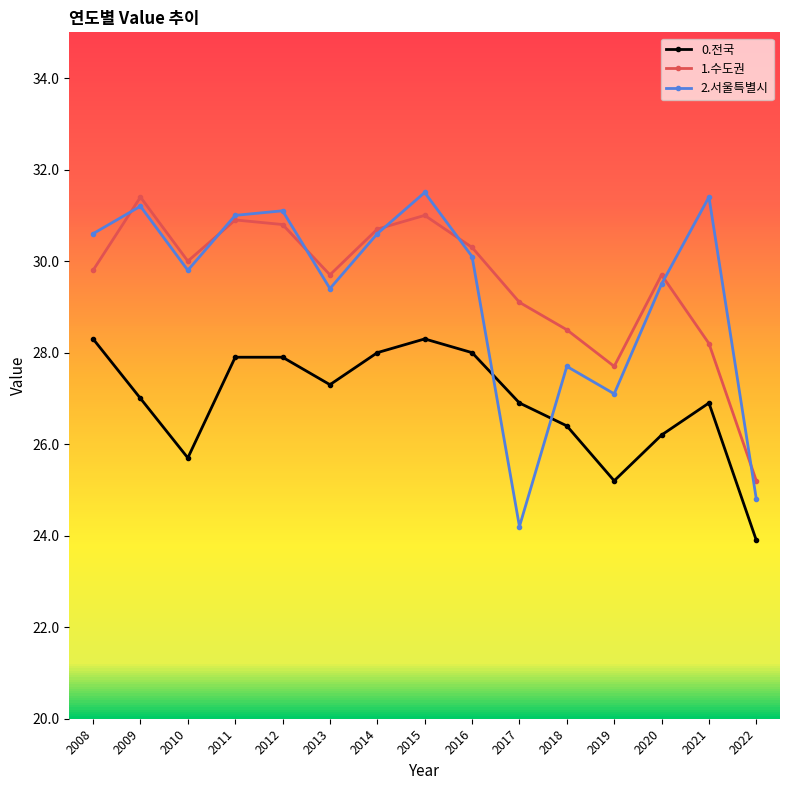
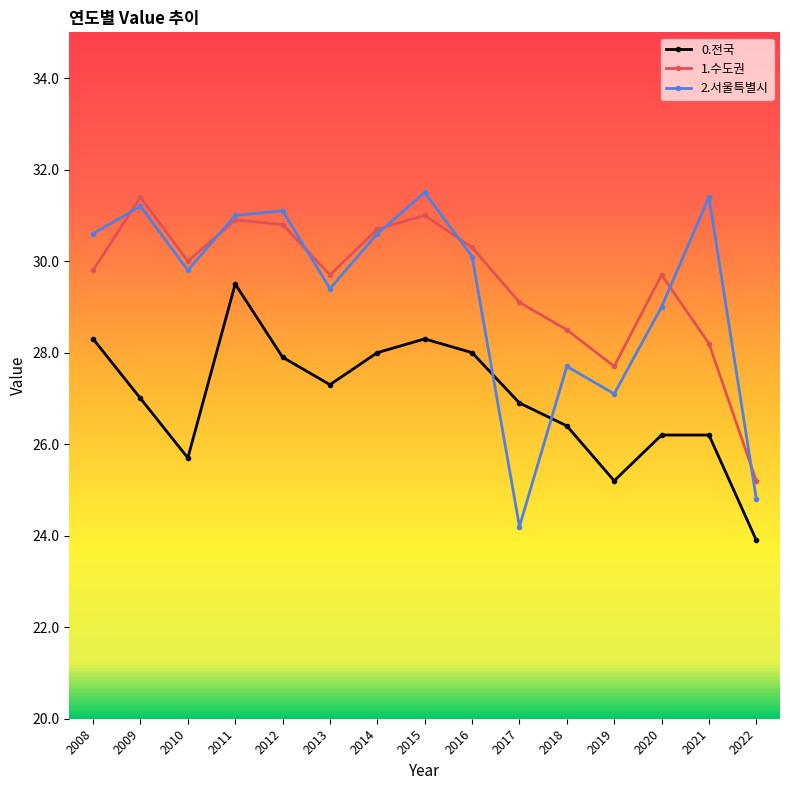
  {
    "0.전국": {
      "2008": 28.3,
      "2009": 27.0,
      "2010": 25.7,
-     "2011": 27.9,
+     "2011": 29.5,
      "2012": 27.9,
      "2013": 27.3,
      "2014": 28.0,
      "2015": 28.3,
      "2016": 28.0,
      "2017": 26.9,
      "2018": 26.4,
      "2019": 25.2,
      "2020": 26.2,
-     "2021": 26.9,
+     "2021": 26.2,
      "2022": 23.9
    },
    "1.수도권": {
      "2008": 29.8,
      "2009": 31.4,
      "2010": 30.0,
      "2011": 30.9,
      "2012": 30.8,
      "2013": 29.7,
      "2014": 30.7,
      "2015": 31.0,
      "2016": 30.3,
      "2017": 29.1,
      "2018": 28.5,
      "2019": 27.7,
      "2020": 29.7,
      "2021": 28.2,
      "2022": 25.2
    },
    "2.서울특별시": {
      "2008": 30.6,
      "2009": 31.2,
      "2010": 29.8,
      "2011": 31.0,
      "2012": 31.1,
      "2013": 29.4,
      "2014": 30.6,
      "2015": 31.5,
      "2016": 30.1,
      "2017": 24.2,
      "2018": 27.7,
      "2019": 27.1,
-     "2020": 29.5,
+     "2020": 29.0,
      "2021": 31.4,
      "2022": 24.8
    }
  }
